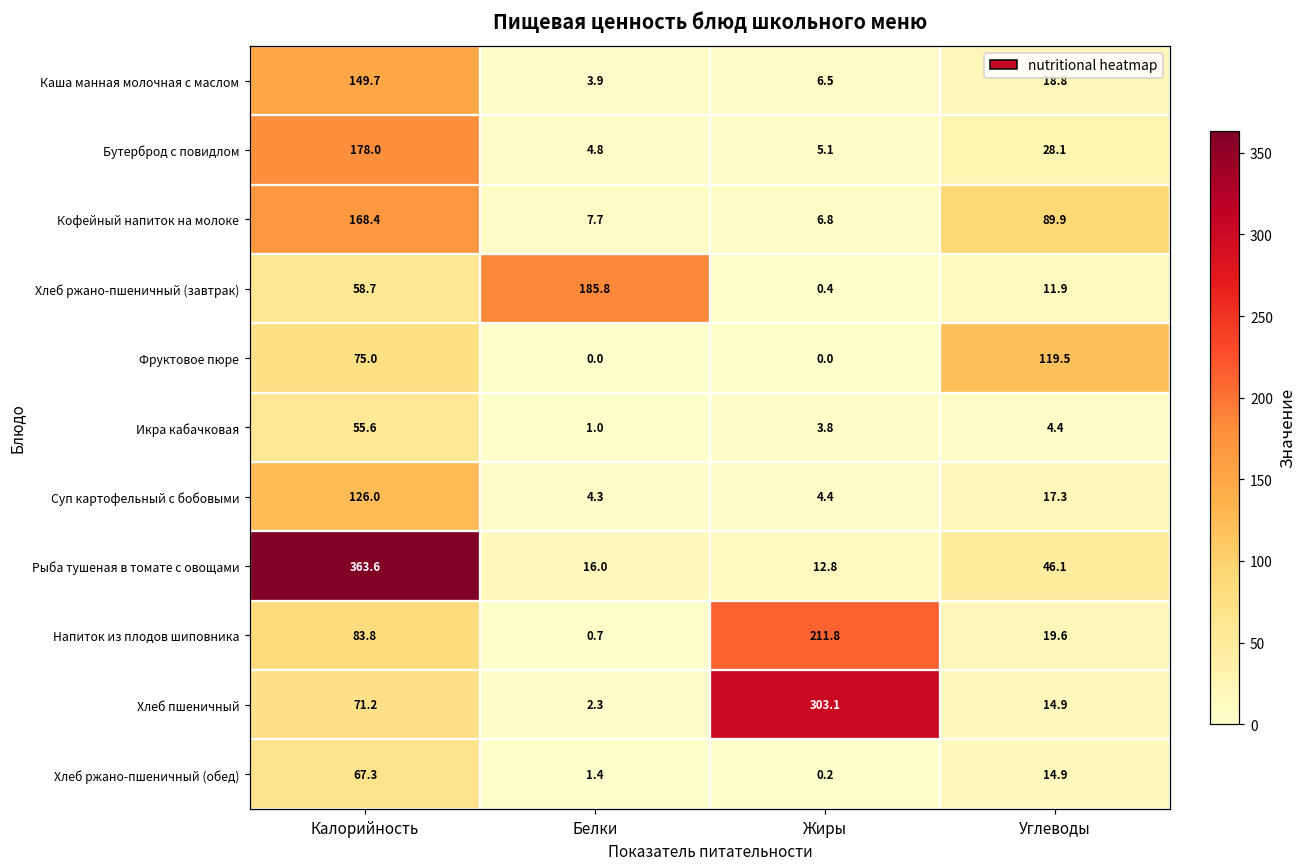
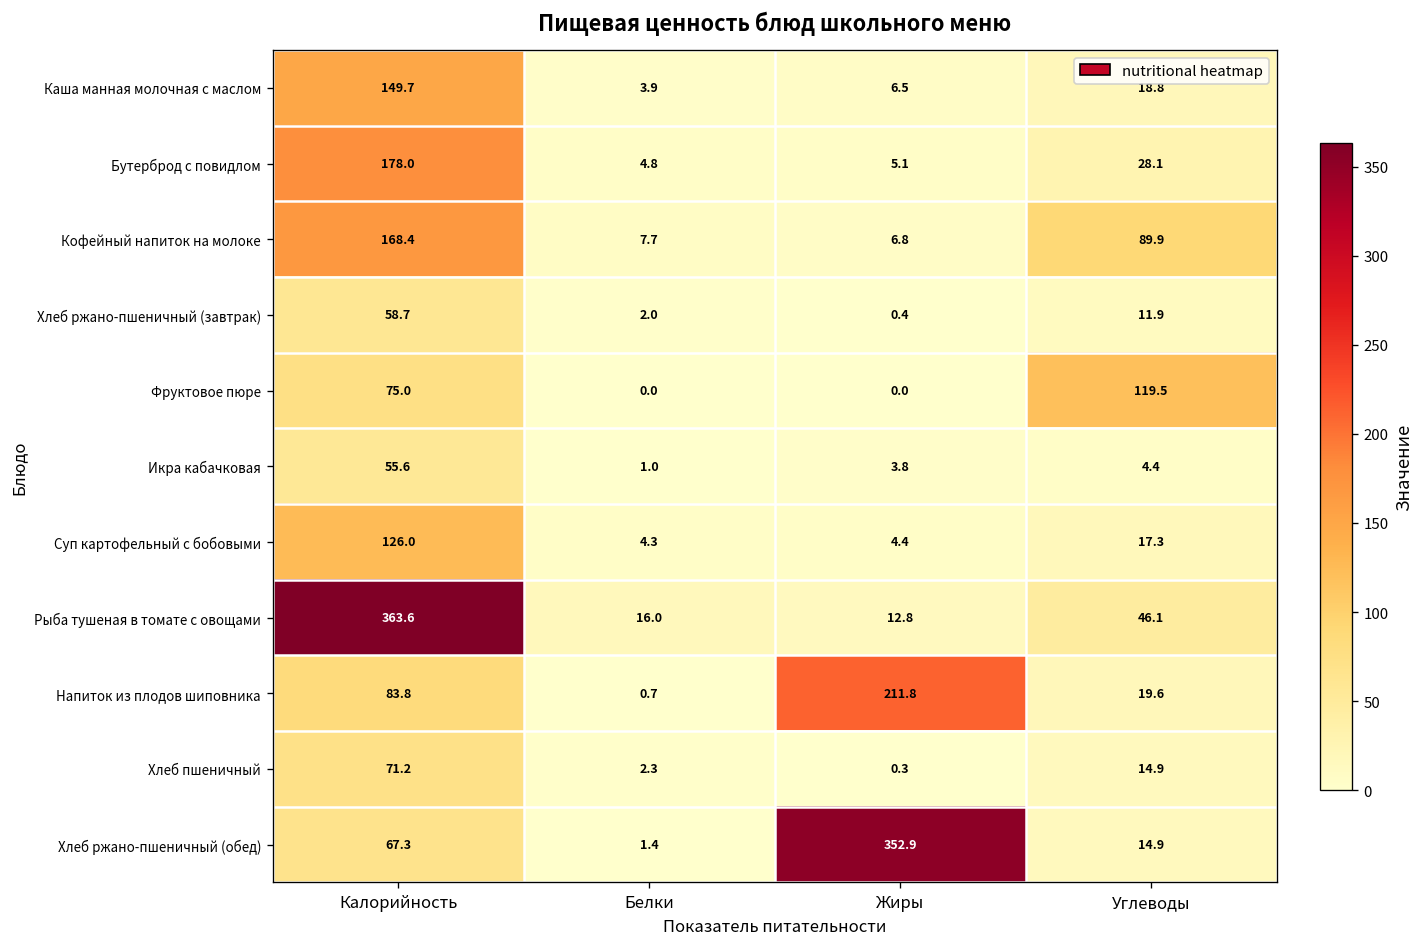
  {
    "Каша манная молочная с маслом": {
      "Калорийность": 149.7,
      "Белки": 3.9,
      "Жиры": 6.5
    },
    "Бутерброд с повидлом": {
      "Калорийность": 178.0,
      "Белки": 4.8,
      "Жиры": 5.1,
      "Углеводы": 28.1
    },
    "Кофейный напиток на молоке": {
      "Калорийность": 168.4,
      "Белки": 7.7,
      "Жиры": 6.8,
      "Углеводы": 89.9
    },
    "Хлеб ржано-пшеничный (завтрак)": {
      "Калорийность": 58.7,
-     "Белки": 185.8,
+     "Белки": 2.0,
      "Жиры": 0.4,
      "Углеводы": 11.9
    },
    "Фруктовое пюре": {
      "Калорийность": 75.0,
      "Белки": 0.0,
      "Жиры": 0.0,
      "Углеводы": 119.5
    },
    "Икра кабачковая": {
      "Калорийность": 55.6,
      "Белки": 1.0,
      "Жиры": 3.8,
      "Углеводы": 4.4
    },
    "Суп картофельный с бобовыми": {
      "Калорийность": 126.0,
      "Белки": 4.3,
      "Жиры": 4.4,
      "Углеводы": 17.3
    },
    "Рыба тушеная в томате с овощами": {
      "Калорийность": 363.6,
      "Белки": 16.0,
      "Жиры": 12.8,
      "Углеводы": 46.1
    },
    "Напиток из плодов шиповника": {
      "Калорийность": 83.8,
      "Белки": 0.7,
      "Жиры": 211.8,
      "Углеводы": 19.6
    },
    "Хлеб пшеничный": {
      "Калорийность": 71.2,
      "Белки": 2.3,
-     "Жиры": 303.1,
+     "Жиры": 0.3,
      "Углеводы": 14.9
    },
    "Хлеб ржано-пшеничный (обед)": {
      "Калорийность": 67.3,
      "Белки": 1.4,
-     "Жиры": 0.2,
+     "Жиры": 352.9,
      "Углеводы": 14.9
    }
  }
